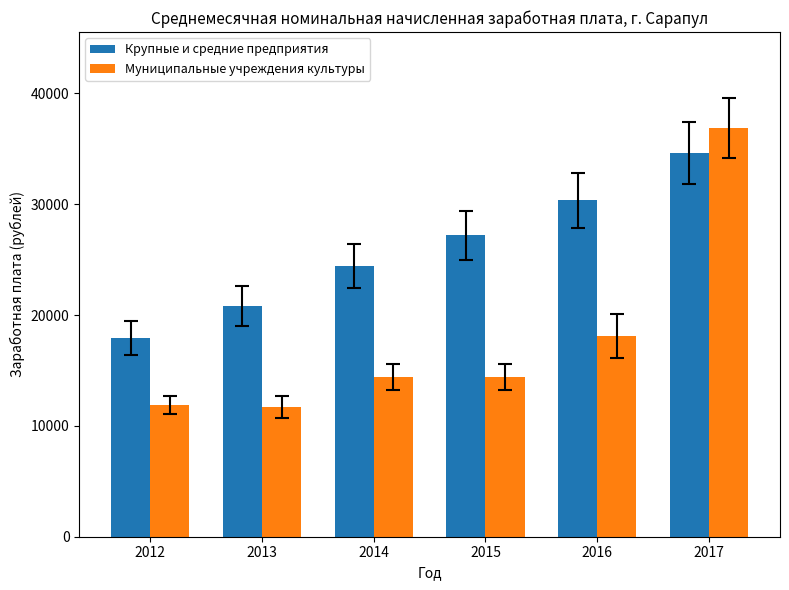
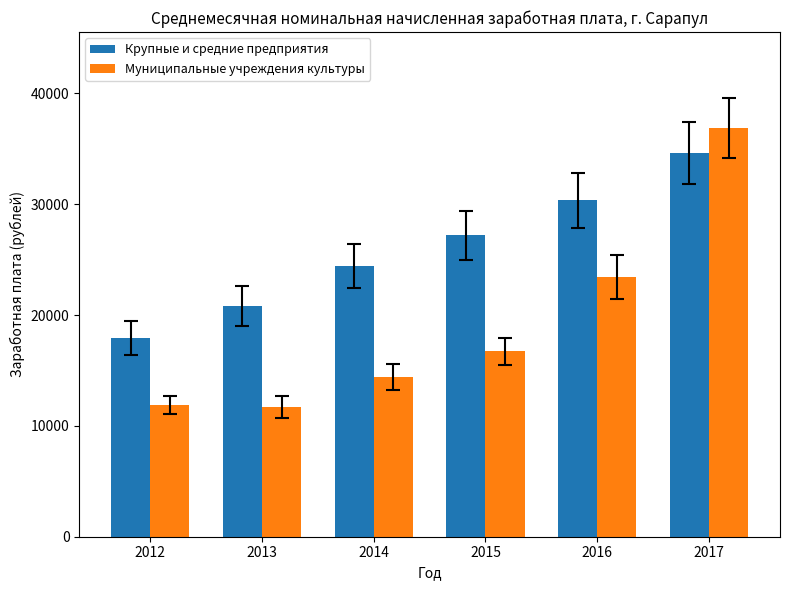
  {
    "Муниципальные учреждения культуры": {
      "2012": 11900,
      "2013": 11700,
      "2014": 14400,
-     "2015": 14400,
-     "2016": 18100,
+     "2015": 16700,
+     "2016": 23400,
      "2017": 36900
    }
  }
